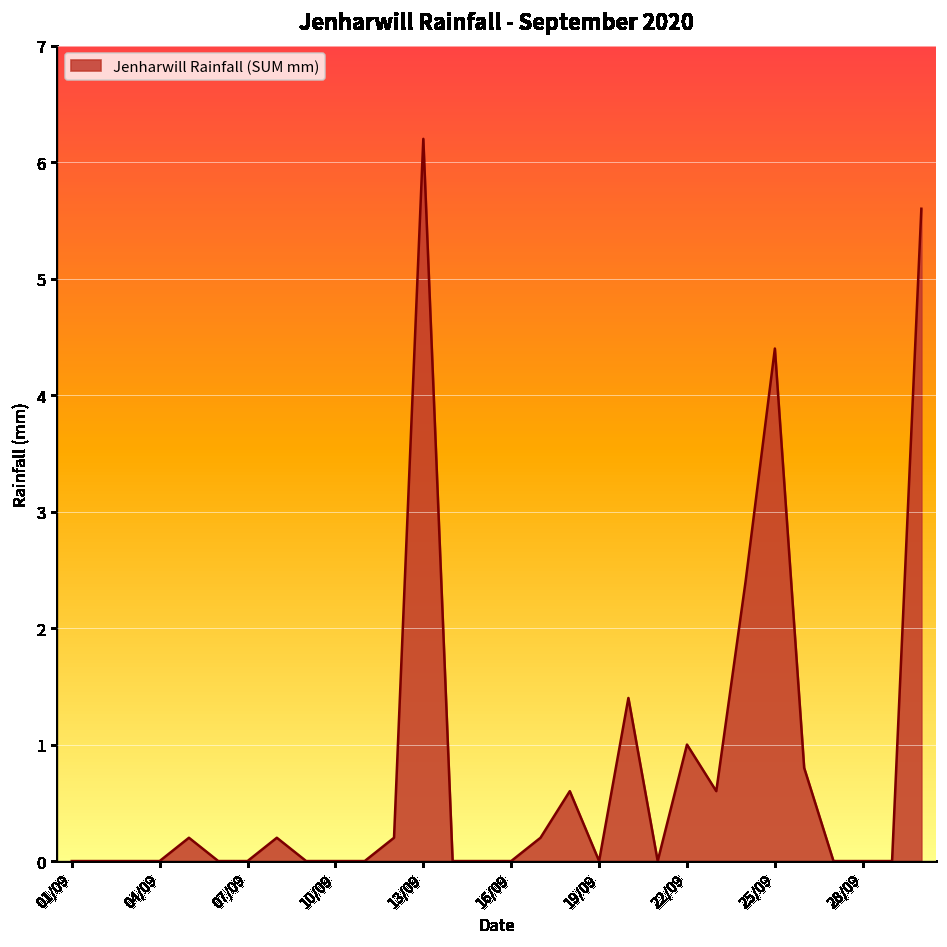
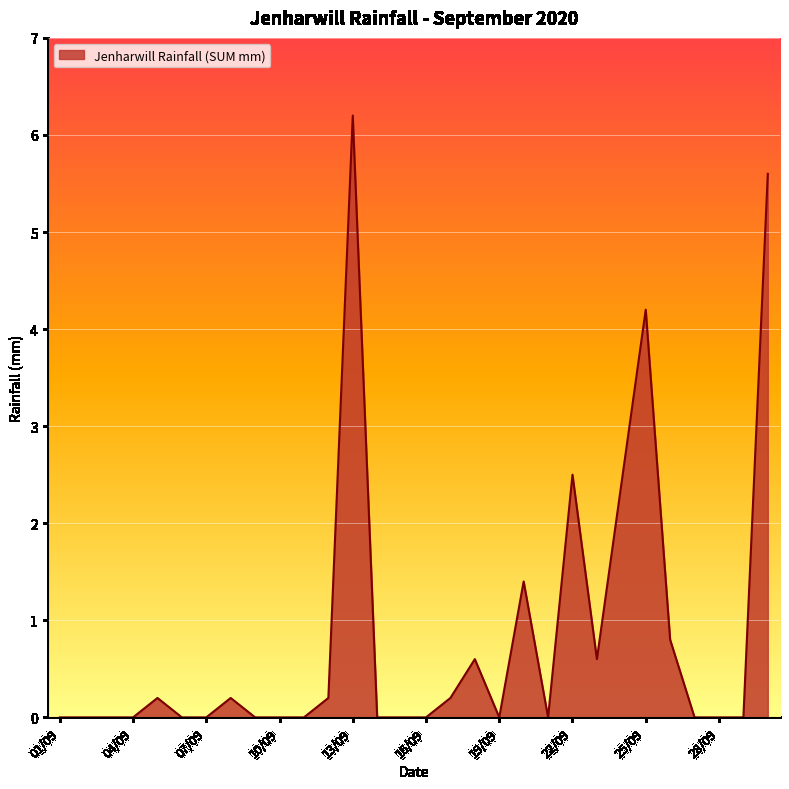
  {
    "01/09": 0.0,
    "04/09": 0.0,
    "07/09": 0.0,
    "10/09": 0.0,
    "13/09": 6.2,
    "16/09": 0.0,
    "19/09": 0.0,
-   "22/09": 1.0,
-   "25/09": 4.4,
+   "22/09": 2.5,
+   "25/09": 4.2,
    "28/09": 0.0
  }
